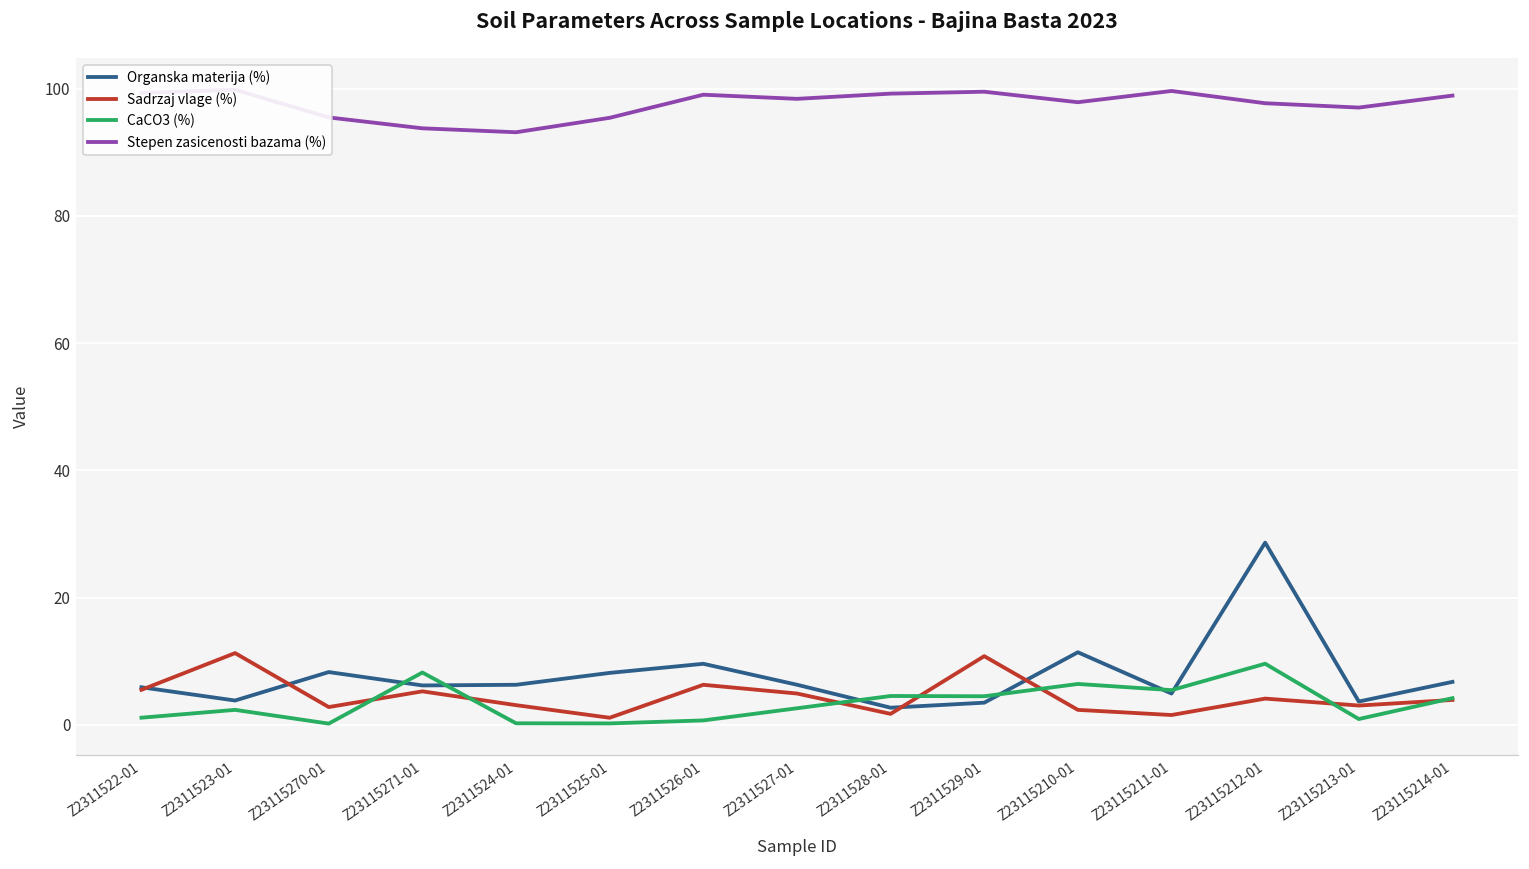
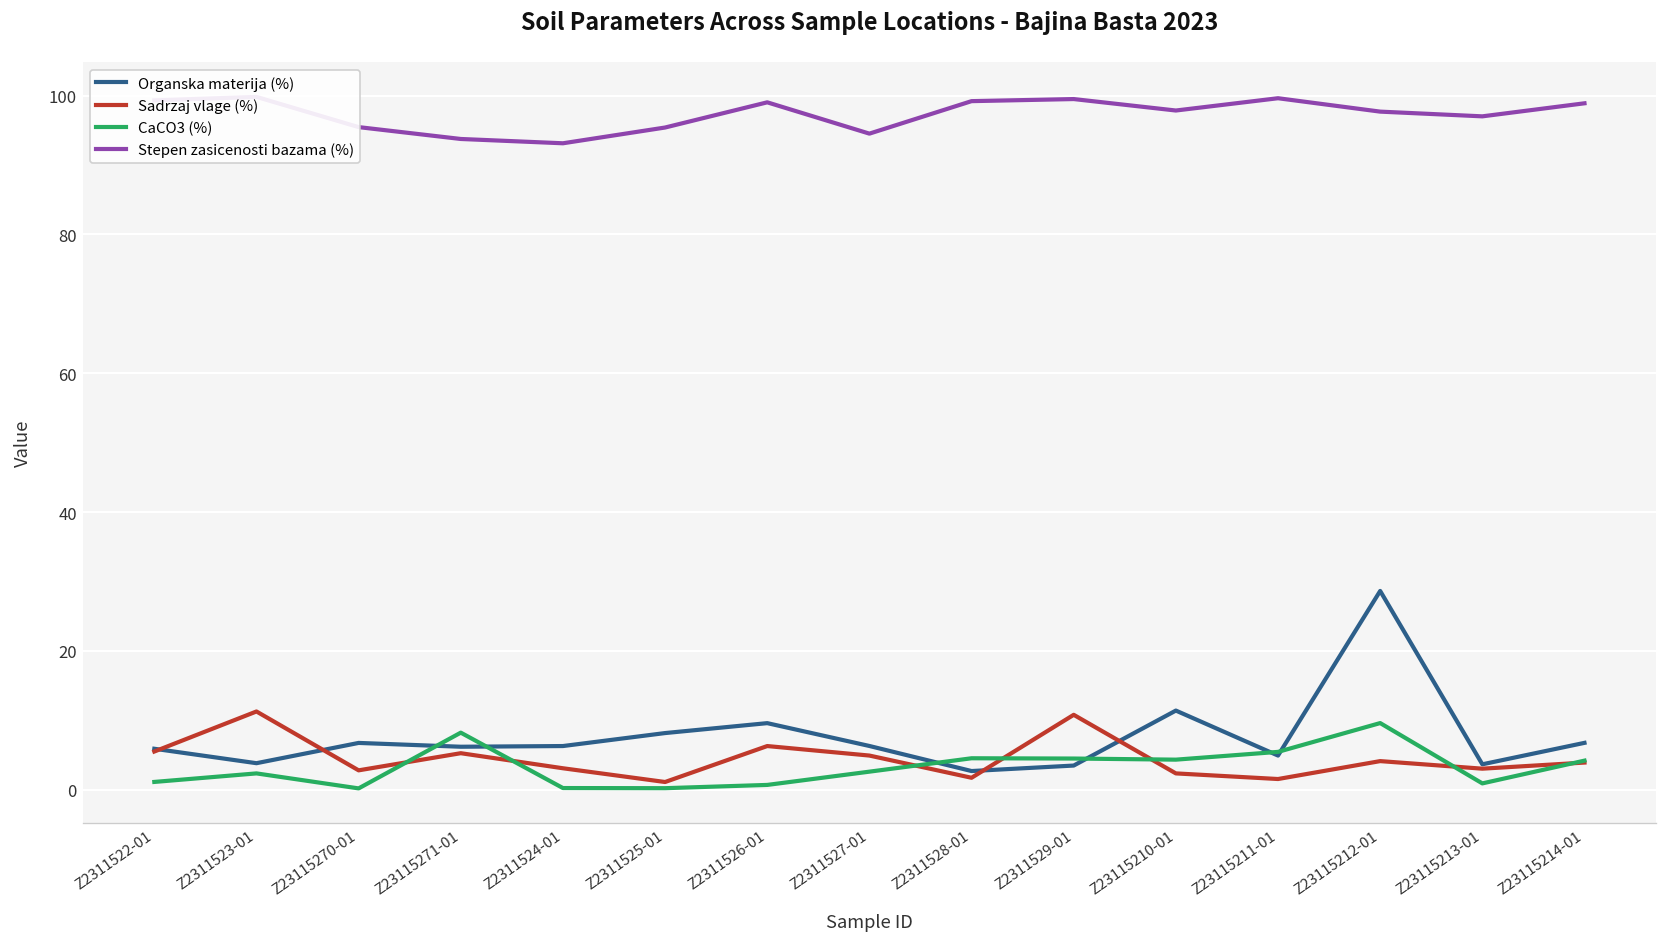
  {
    "Organska materija (%)": {
      "Z2311523-01": 4,
-     "Z23115270-01": 8,
+     "Z23115270-01": 7,
      "Z23115271-01": 6,
      "Z2311524-01": 6,
      "Z2311525-01": 8,
      "Z2311526-01": 10,
      "Z2311527-01": 6,
      "Z2311528-01": 3,
      "Z2311529-01": 3,
      "Z23115210-01": 11,
      "Z23115211-01": 5,
      "Z23115212-01": 29,
      "Z23115213-01": 4,
      "Z23115214-01": 7
    },
    "Sadrzaj vlage (%)": {
      "Z2311523-01": 11,
      "Z23115270-01": 3,
      "Z23115271-01": 5,
      "Z2311524-01": 3,
      "Z2311525-01": 1,
      "Z2311526-01": 6,
      "Z2311527-01": 5,
      "Z2311528-01": 2,
      "Z2311529-01": 11,
      "Z23115210-01": 2,
      "Z23115211-01": 2,
      "Z23115212-01": 4,
      "Z23115213-01": 3
    },
    "CaCO3 (%)": {
      "Z2311522-01": 1,
      "Z2311523-01": 2,
      "Z23115270-01": 0,
      "Z23115271-01": 8,
      "Z2311524-01": 0,
      "Z2311525-01": 0,
      "Z2311526-01": 1,
      "Z2311527-01": 3,
      "Z2311528-01": 5,
      "Z2311529-01": 5,
-     "Z23115210-01": 6,
+     "Z23115210-01": 4,
      "Z23115211-01": 5,
      "Z23115212-01": 10,
      "Z23115213-01": 1
    },
    "Stepen zasicenosti bazama (%)": {
      "Z23115271-01": 94,
      "Z2311524-01": 93,
      "Z2311525-01": 95,
      "Z2311526-01": 99,
-     "Z2311527-01": 98,
+     "Z2311527-01": 95,
      "Z2311528-01": 99,
      "Z2311529-01": 100,
      "Z23115210-01": 98,
      "Z23115211-01": 100,
      "Z23115212-01": 98,
      "Z23115213-01": 97,
      "Z23115214-01": 99
    }
  }
